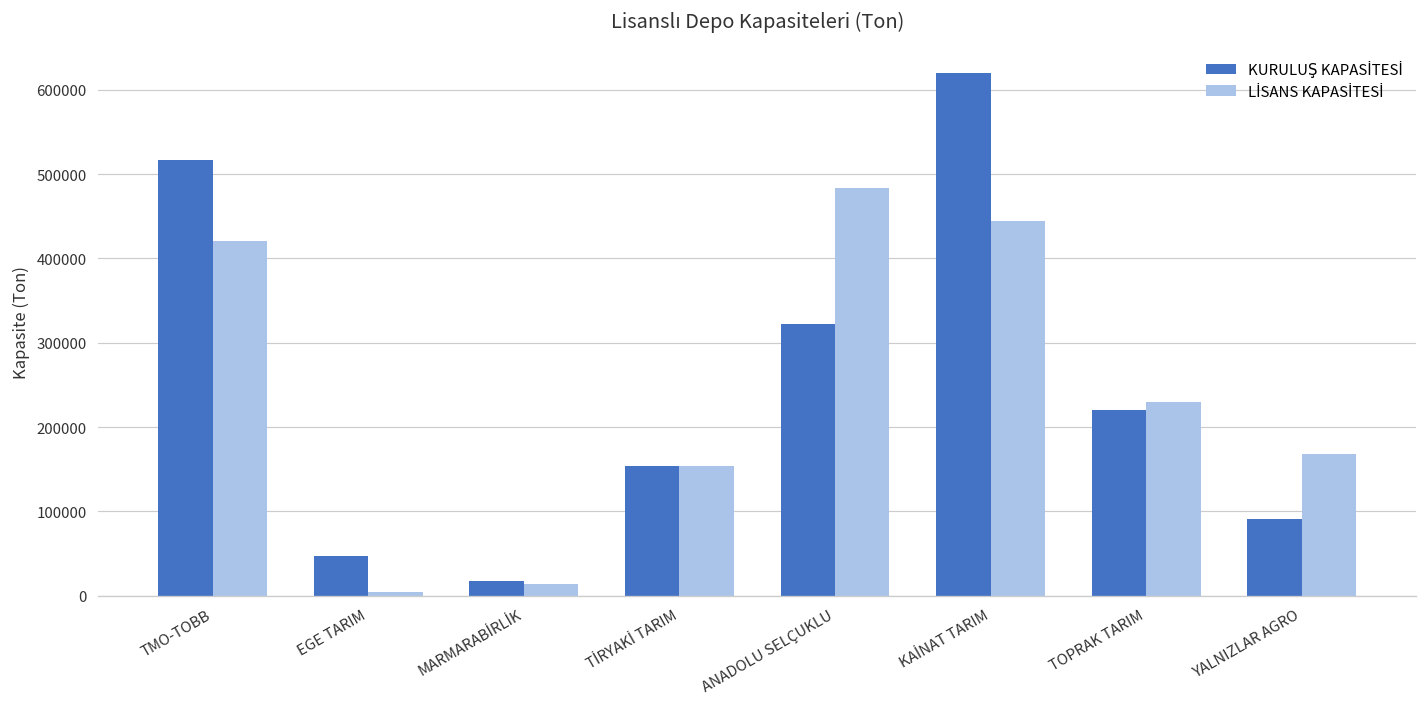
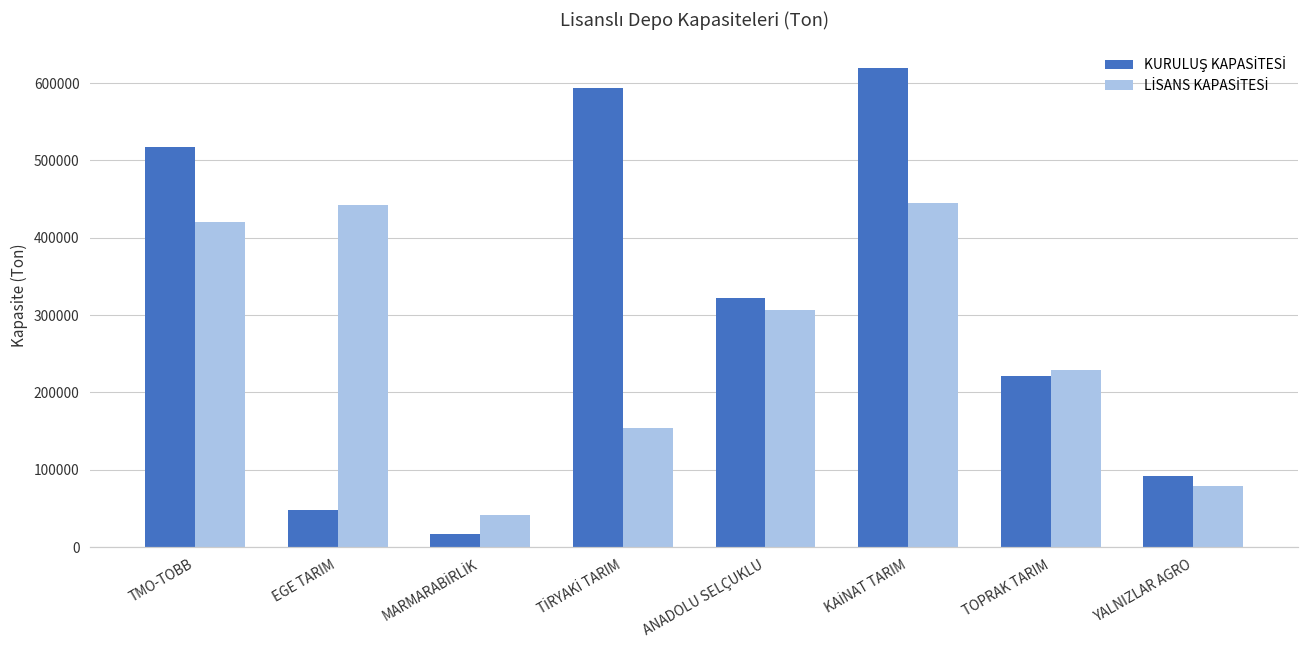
  {
    "KURULUŞ KAPASİTESİ": {
      "TMO-TOBB": 520000,
      "EGE TARIM": 50000,
      "MARMARABİRLİK": 20000,
-     "TİRYAKİ TARIM": 150000,
+     "TİRYAKİ TARIM": 590000,
      "ANADOLU SELÇUKLU": 320000,
      "KAİNAT TARIM": 620000,
      "TOPRAK TARIM": 220000,
      "YALNIZLAR AGRO": 90000
    },
    "LİSANS KAPASİTESİ": {
      "TMO-TOBB": 420000,
-     "EGE TARIM": 10000,
-     "MARMARABİRLİK": 10000,
+     "EGE TARIM": 440000,
+     "MARMARABİRLİK": 40000,
      "TİRYAKİ TARIM": 150000,
-     "ANADOLU SELÇUKLU": 480000,
+     "ANADOLU SELÇUKLU": 310000,
      "KAİNAT TARIM": 440000,
      "TOPRAK TARIM": 230000,
-     "YALNIZLAR AGRO": 170000
+     "YALNIZLAR AGRO": 80000
    }
  }
